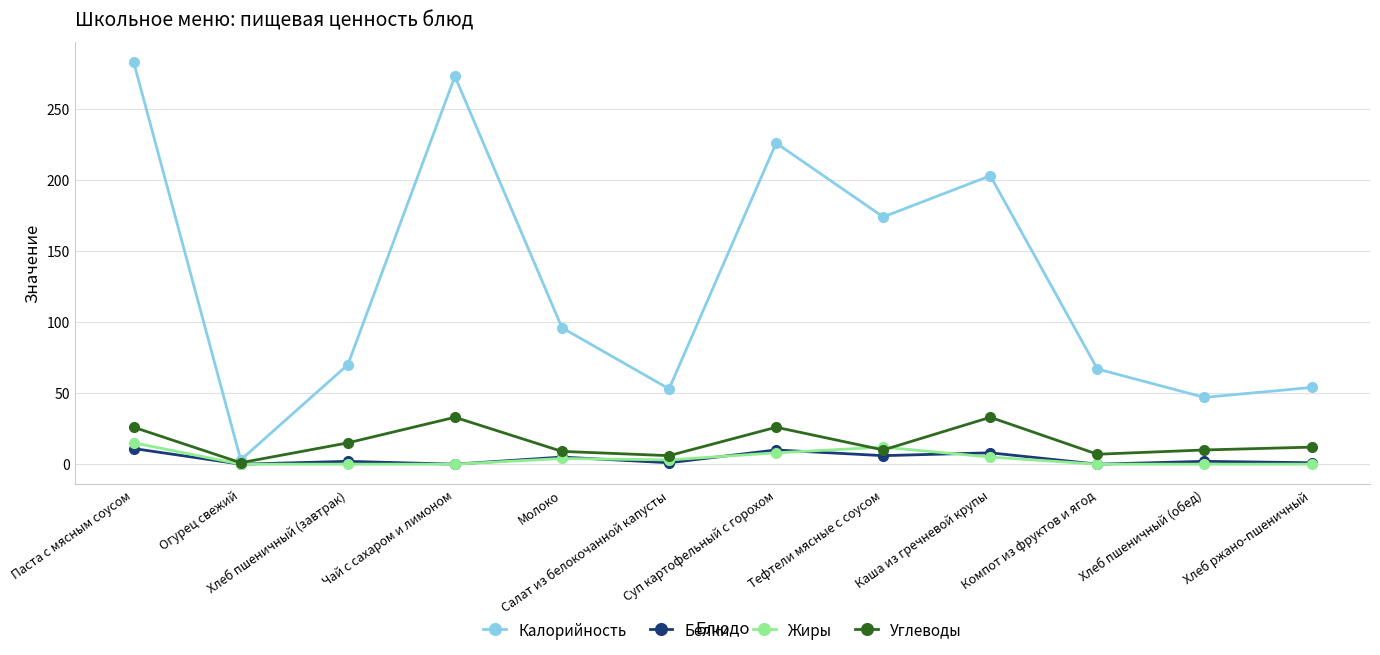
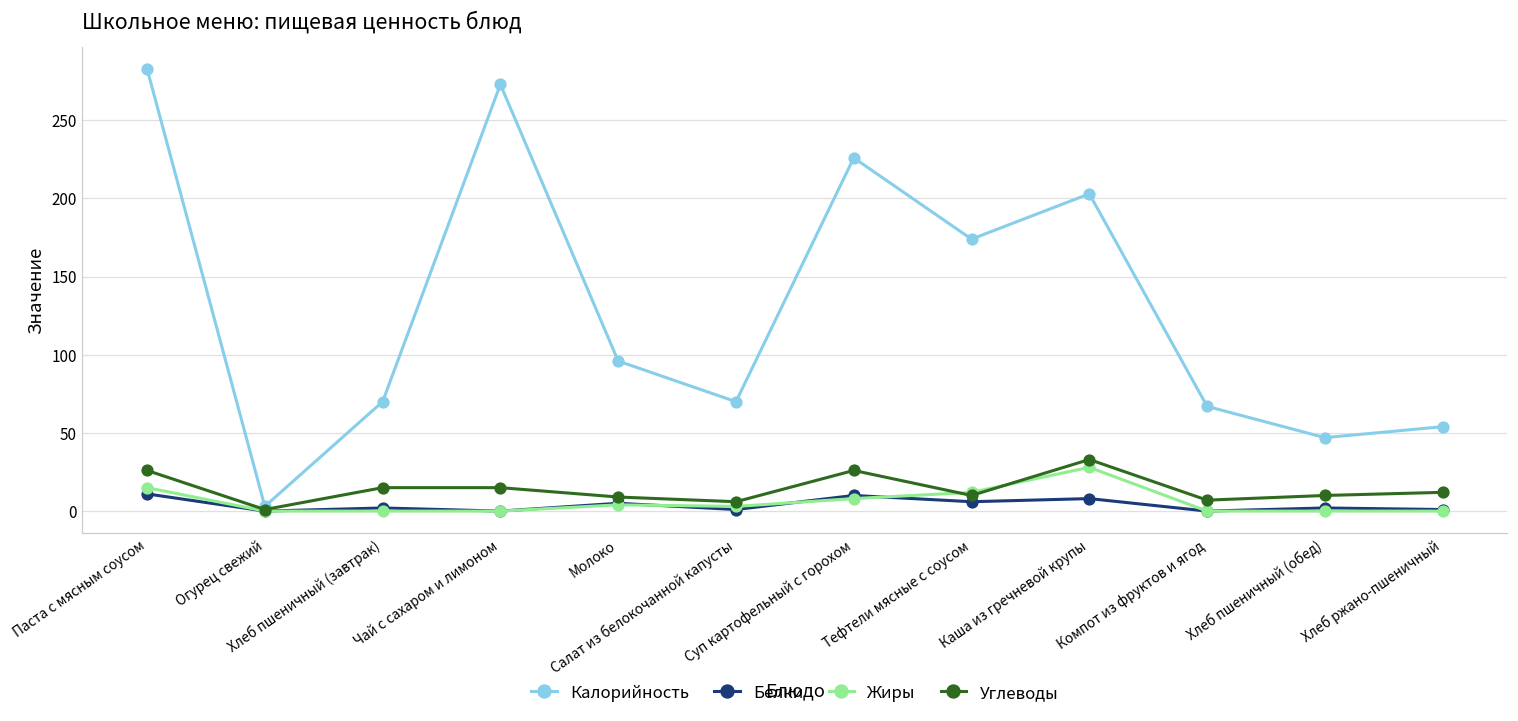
  {
    "Калорийность": {
      "Паста с мясным соусом": 283,
      "Огурец свежий": 3,
      "Хлеб пшеничный (завтрак)": 70,
      "Чай с сахаром и лимоном": 273,
      "Молоко": 96,
-     "Салат из белокочанной капусты": 53,
+     "Салат из белокочанной капусты": 70,
      "Суп картофельный с горохом": 226,
      "Тефтели мясные с соусом": 174,
      "Каша из гречневой крупы": 203,
      "Компот из фруктов и ягод": 67,
      "Хлеб пшеничный (обед)": 47,
      "Хлеб ржано-пшеничный": 54
    },
    "Белки": {
      "Паста с мясным соусом": 11,
      "Хлеб пшеничный (завтрак)": 2,
      "Салат из белокочанной капусты": 1,
      "Суп картофельный с горохом": 10,
      "Тефтели мясные с соусом": 6,
      "Каша из гречневой крупы": 8,
      "Хлеб пшеничный (обед)": 2
    },
    "Жиры": {
      "Паста с мясным соусом": 15,
      "Хлеб пшеничный (завтрак)": 0,
      "Салат из белокочанной капусты": 3,
      "Суп картофельный с горохом": 8,
      "Тефтели мясные с соусом": 12,
-     "Каша из гречневой крупы": 5,
+     "Каша из гречневой крупы": 28,
      "Хлеб пшеничный (обед)": 0
    },
    "Углеводы": {
      "Паста с мясным соусом": 26,
      "Хлеб пшеничный (завтрак)": 15,
-     "Чай с сахаром и лимоном": 33,
+     "Чай с сахаром и лимоном": 15,
      "Молоко": 9,
      "Салат из белокочанной капусты": 6,
      "Суп картофельный с горохом": 26,
      "Тефтели мясные с соусом": 10,
      "Каша из гречневой крупы": 33,
      "Компот из фруктов и ягод": 7,
      "Хлеб пшеничный (обед)": 10,
      "Хлеб ржано-пшеничный": 12
    }
  }
